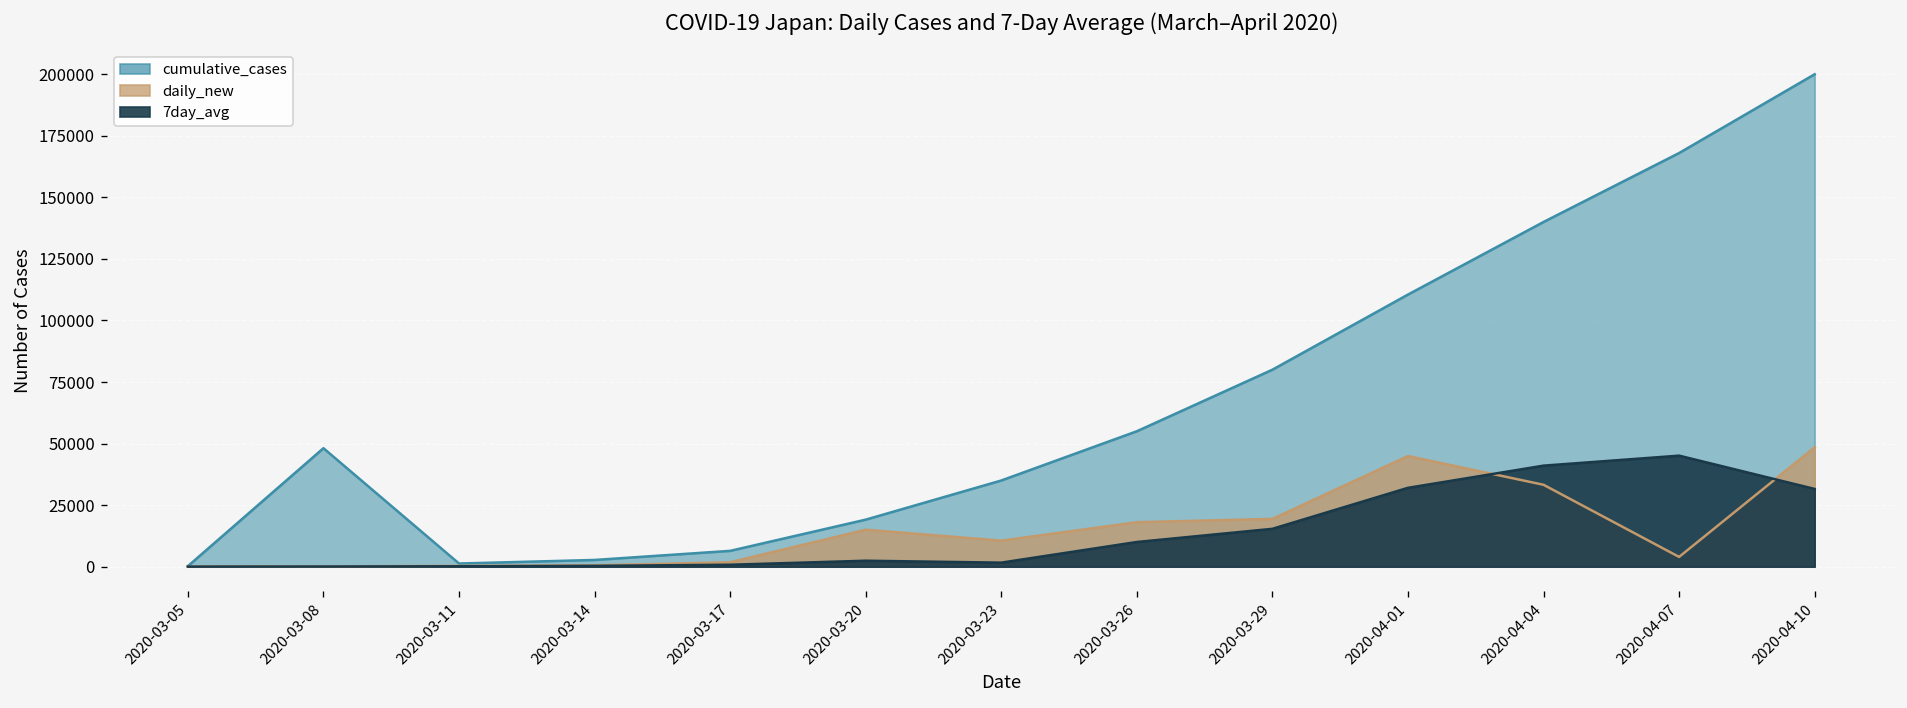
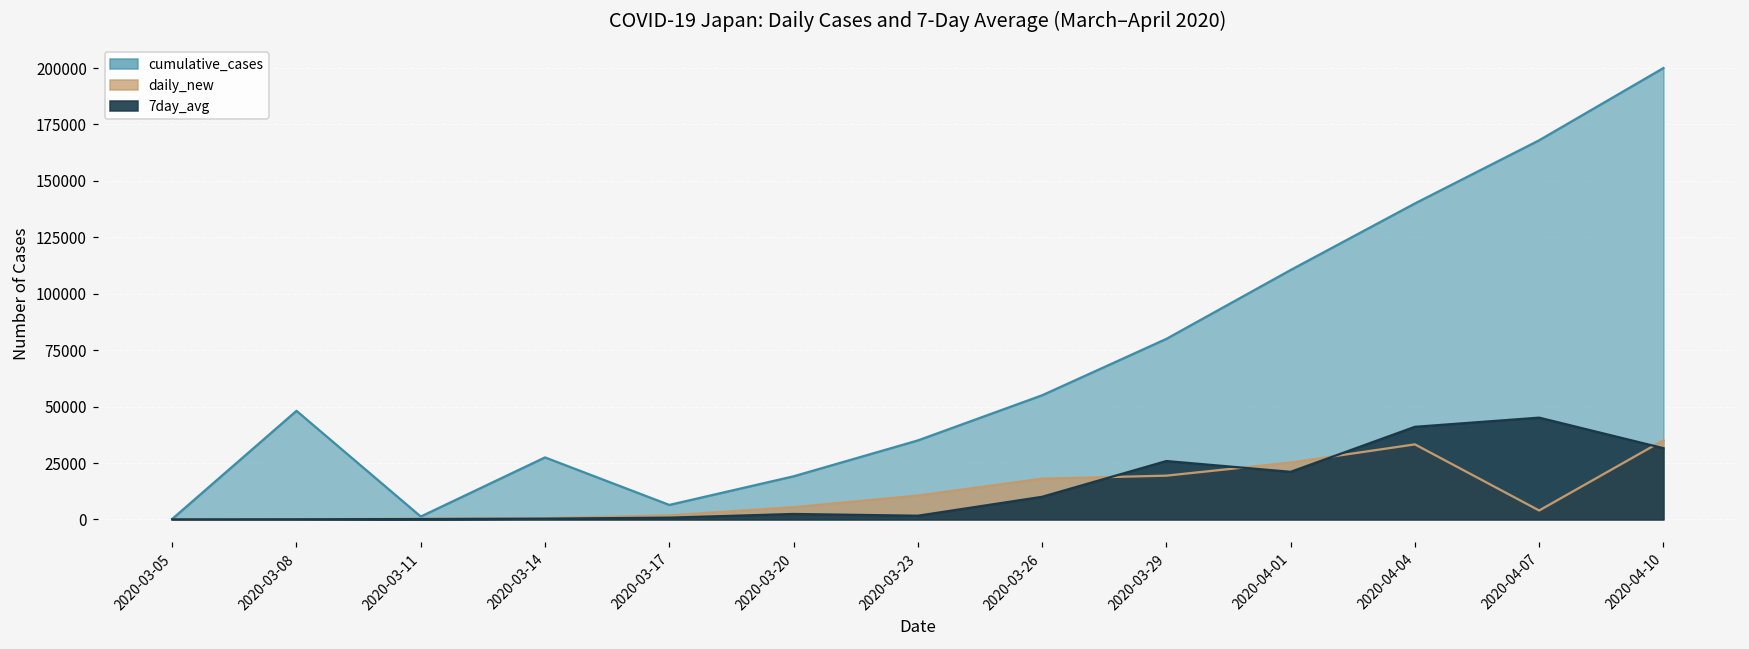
  {
    "cumulative_cases": {
      "2020-03-08": 48000,
-     "2020-03-14": 3000,
+     "2020-03-14": 27000,
      "2020-03-17": 6000,
      "2020-03-20": 19000,
      "2020-03-23": 35000,
      "2020-03-26": 55000,
      "2020-03-29": 80000,
      "2020-04-01": 111000,
      "2020-04-04": 140000,
      "2020-04-07": 168000,
      "2020-04-10": 200000
    },
    "daily_new": {
-     "2020-03-20": 15000,
+     "2020-03-20": 5000,
      "2020-03-23": 11000,
      "2020-03-26": 18000,
      "2020-03-29": 19000,
-     "2020-04-01": 45000,
+     "2020-04-01": 25000,
      "2020-04-04": 33000,
      "2020-04-07": 4000,
-     "2020-04-10": 48000
+     "2020-04-10": 35000
    },
    "7day_avg": {
      "2020-03-20": 2000,
      "2020-03-23": 2000,
      "2020-03-26": 10000,
-     "2020-03-29": 15000,
-     "2020-04-01": 32000,
+     "2020-03-29": 26000,
+     "2020-04-01": 21000,
      "2020-04-04": 41000,
      "2020-04-07": 45000,
      "2020-04-10": 32000
    }
  }
